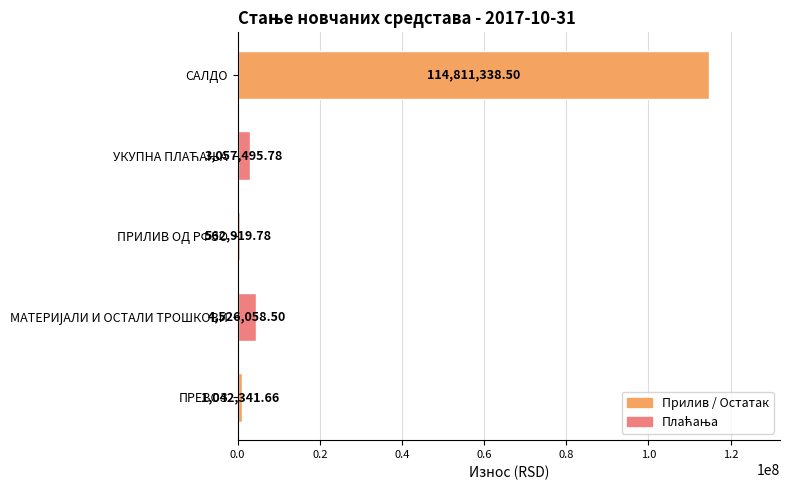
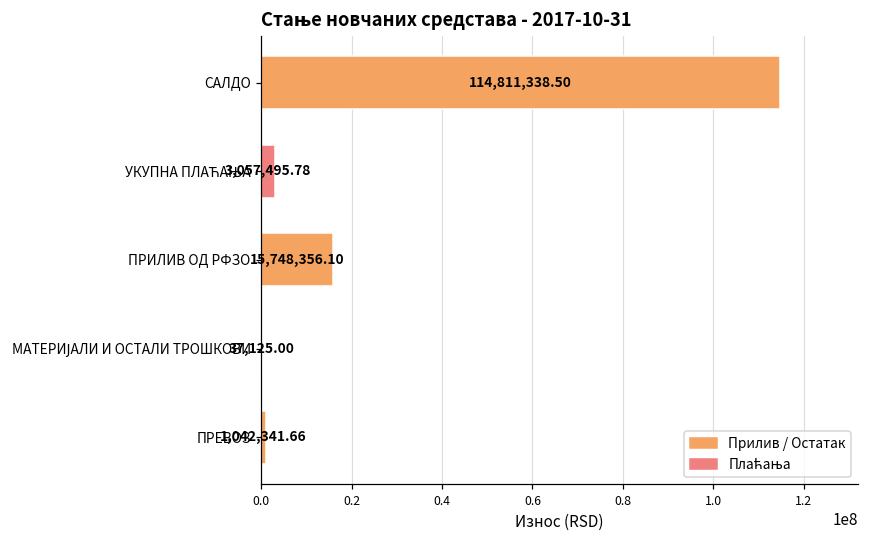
  {
    "САЛДО": "114,811,338.50",
    "УКУПНА ПЛАЋАЊА": "3,057,495.78",
-   "ПРИЛИВ ОД РФЗО": "562,919.78",
-   "МАТЕРИЈАЛИ И ОСТАЛИ ТРОШКОВИ": "4,526,058.50",
+   "ПРИЛИВ ОД РФЗО": "15,748,356.10",
+   "МАТЕРИЈАЛИ И ОСТАЛИ ТРОШКОВИ": "37,125.00",
    "ПРЕВОЗ": "1,042,341.66"
  }
